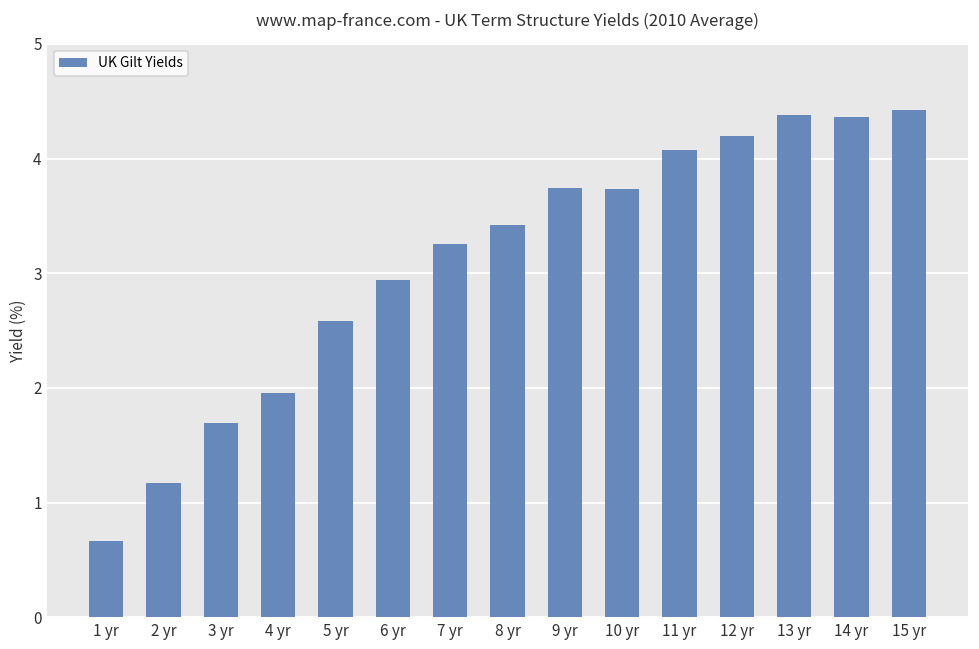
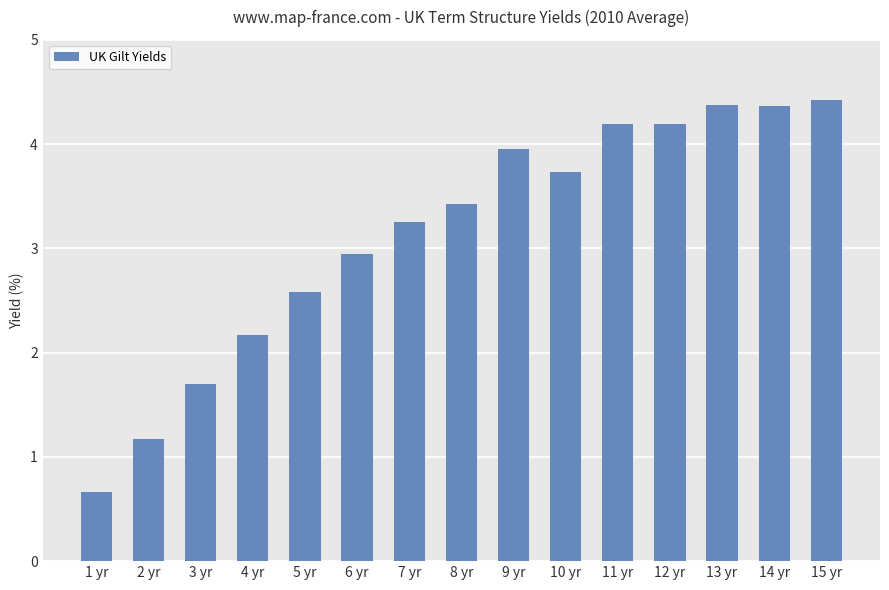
  {
    "1 yr": 0.66,
    "2 yr": 1.17,
    "3 yr": 1.69,
-   "4 yr": 1.95,
+   "4 yr": 2.17,
    "5 yr": 2.58,
    "6 yr": 2.94,
    "7 yr": 3.25,
    "8 yr": 3.42,
-   "9 yr": 3.74,
+   "9 yr": 3.96,
    "10 yr": 3.74,
-   "11 yr": 4.07,
+   "11 yr": 4.19,
    "12 yr": 4.19,
    "13 yr": 4.38,
    "14 yr": 4.36,
    "15 yr": 4.42
  }
